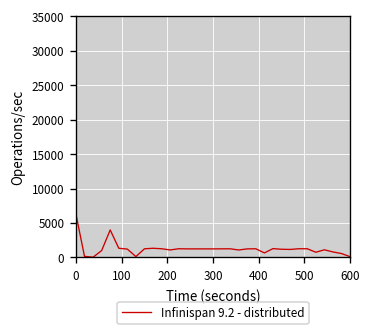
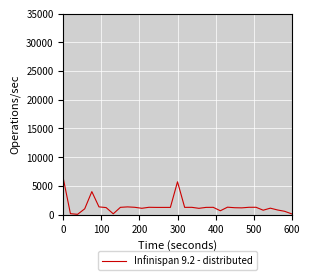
  {
    "0": 6000,
-   "300": 1000,
+   "300": 6000,
    "600": 0
  }
